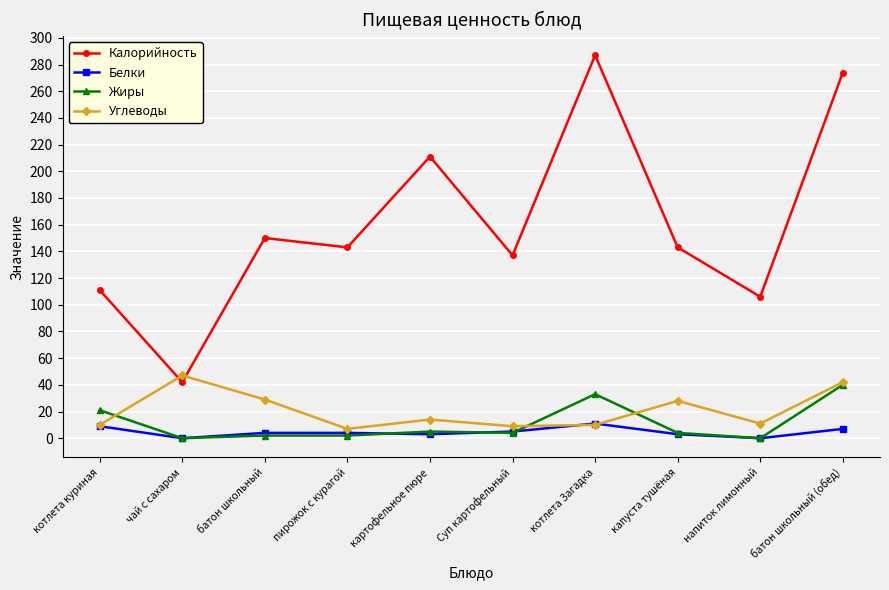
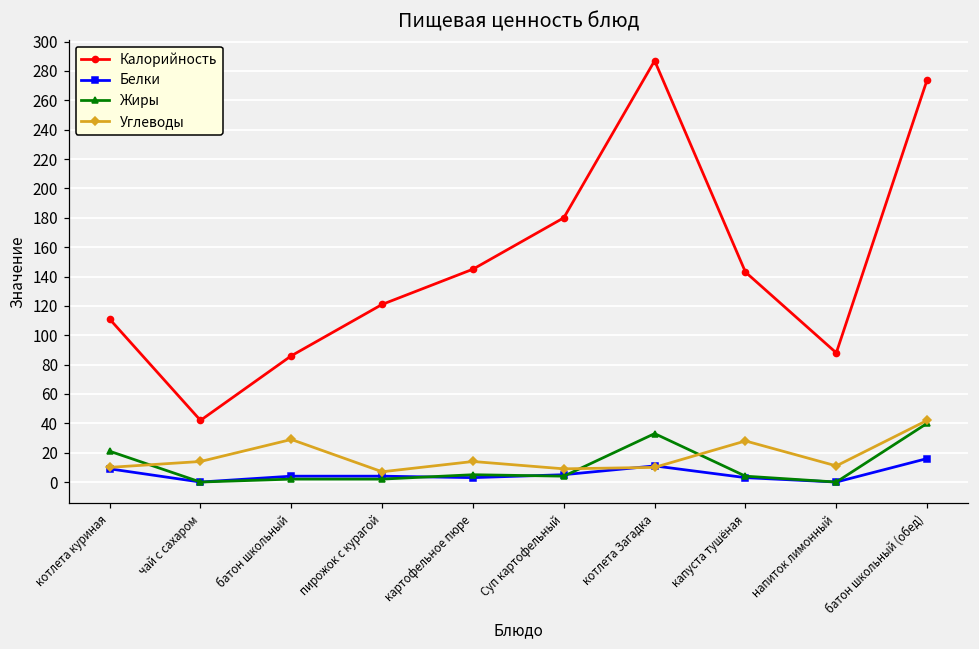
  {
    "Калорийность": {
      "котлета куриная": 111,
      "чай с сахаром": 42,
-     "батон школьный": 150,
-     "пирожок с курагой": 143,
-     "картофельное пюре": 211,
-     "Суп картофельный": 137,
+     "батон школьный": 86,
+     "пирожок с курагой": 121,
+     "картофельное пюре": 145,
+     "Суп картофельный": 180,
      "котлета Загадка": 287,
      "капуста тушёная": 143,
-     "напиток лимонный": 106,
+     "напиток лимонный": 88,
      "батон школьный (обед)": 274
    },
    "Белки": {
      "батон школьный": 4,
      "пирожок с курагой": 4,
      "картофельное пюре": 3,
-     "батон школьный (обед)": 7
+     "батон школьный (обед)": 16
    },
    "Жиры": {
      "котлета куриная": 21,
      "батон школьный": 2,
      "пирожок с курагой": 2,
      "картофельное пюре": 5,
      "котлета Загадка": 33,
      "батон школьный (обед)": 40
    },
    "Углеводы": {
-     "чай с сахаром": 47,
+     "чай с сахаром": 14,
      "батон школьный": 29,
      "пирожок с курагой": 7,
      "картофельное пюре": 14,
      "Суп картофельный": 9,
      "капуста тушёная": 28,
      "напиток лимонный": 11,
      "батон школьный (обед)": 42
    }
  }
